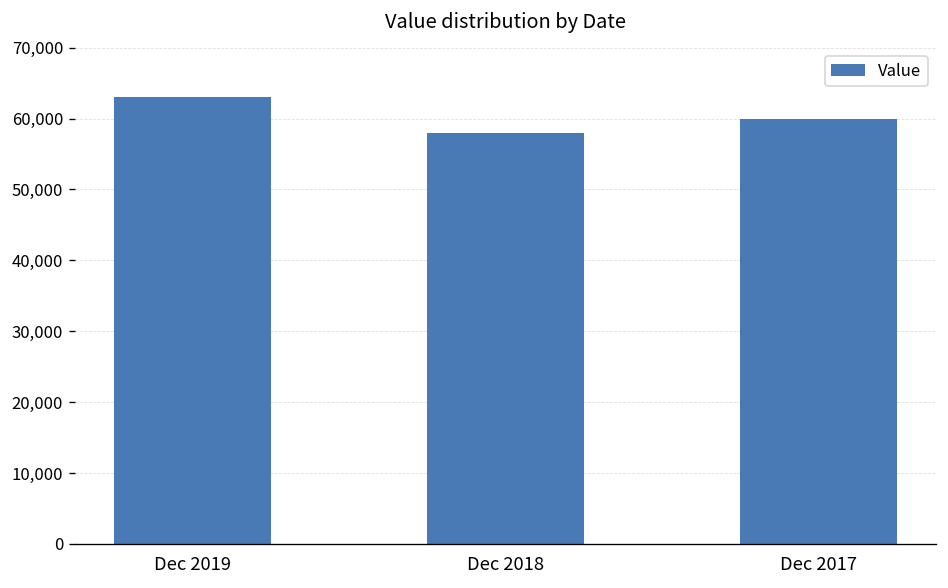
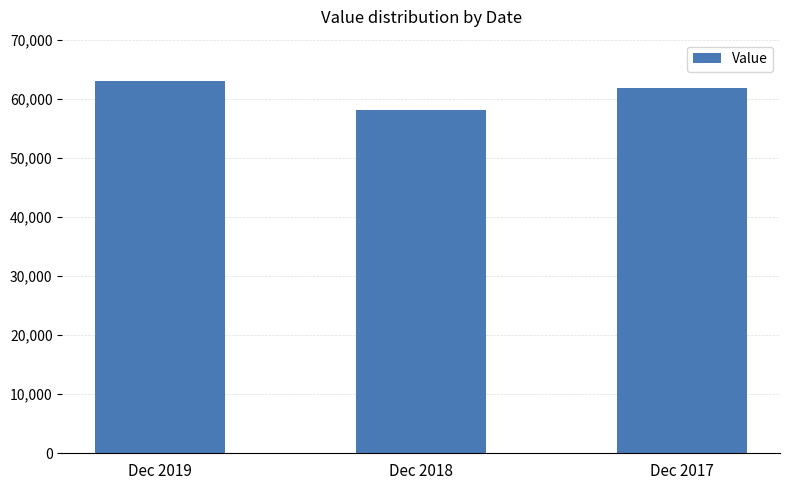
  {
    "Dec 2019": "63,000",
    "Dec 2018": "58,000",
-   "Dec 2017": "60,000"
+   "Dec 2017": "62,000"
  }
